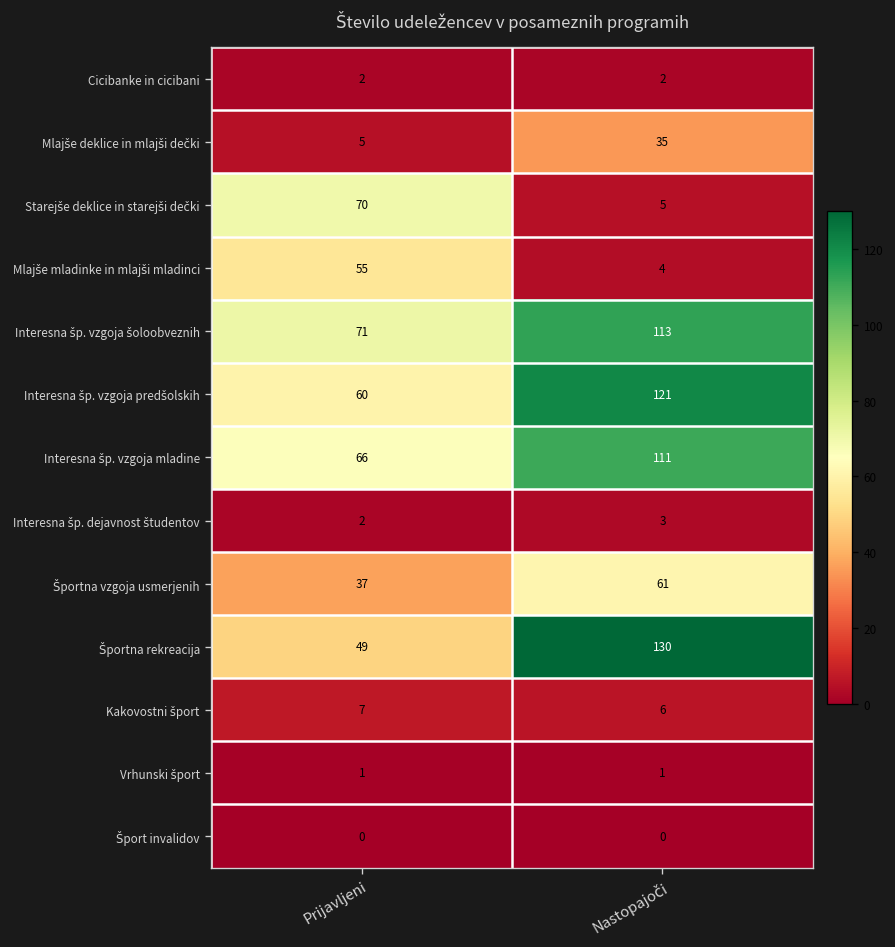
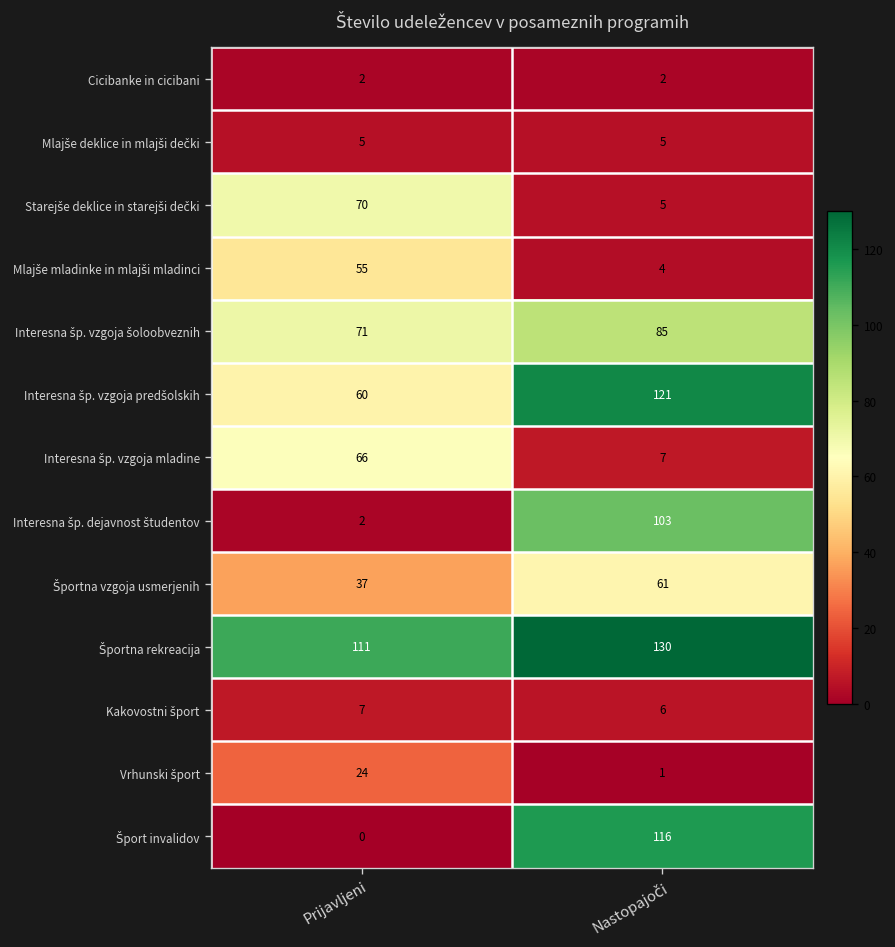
  {
    "Cicibanke in cicibani": {
      "Prijavljeni": 2,
      "Nastopajoči": 2
    },
    "Mlajše deklice in mlajši dečki": {
      "Prijavljeni": 5,
-     "Nastopajoči": 35
+     "Nastopajoči": 5
    },
    "Starejše deklice in starejši dečki": {
      "Prijavljeni": 70,
      "Nastopajoči": 5
    },
    "Mlajše mladinke in mlajši mladinci": {
      "Prijavljeni": 55,
      "Nastopajoči": 4
    },
    "Interesna šp. vzgoja šoloobveznih": {
      "Prijavljeni": 71,
-     "Nastopajoči": 113
+     "Nastopajoči": 85
    },
    "Interesna šp. vzgoja predšolskih": {
      "Prijavljeni": 60,
      "Nastopajoči": 121
    },
    "Interesna šp. vzgoja mladine": {
      "Prijavljeni": 66,
-     "Nastopajoči": 111
+     "Nastopajoči": 7
    },
    "Interesna šp. dejavnost študentov": {
      "Prijavljeni": 2,
-     "Nastopajoči": 3
+     "Nastopajoči": 103
    },
    "Športna vzgoja usmerjenih": {
      "Prijavljeni": 37,
      "Nastopajoči": 61
    },
    "Športna rekreacija": {
-     "Prijavljeni": 49,
+     "Prijavljeni": 111,
      "Nastopajoči": 130
    },
    "Kakovostni šport": {
      "Prijavljeni": 7,
      "Nastopajoči": 6
    },
    "Vrhunski šport": {
-     "Prijavljeni": 1,
+     "Prijavljeni": 24,
      "Nastopajoči": 1
    },
    "Šport invalidov": {
      "Prijavljeni": 0,
-     "Nastopajoči": 0
+     "Nastopajoči": 116
    }
  }
